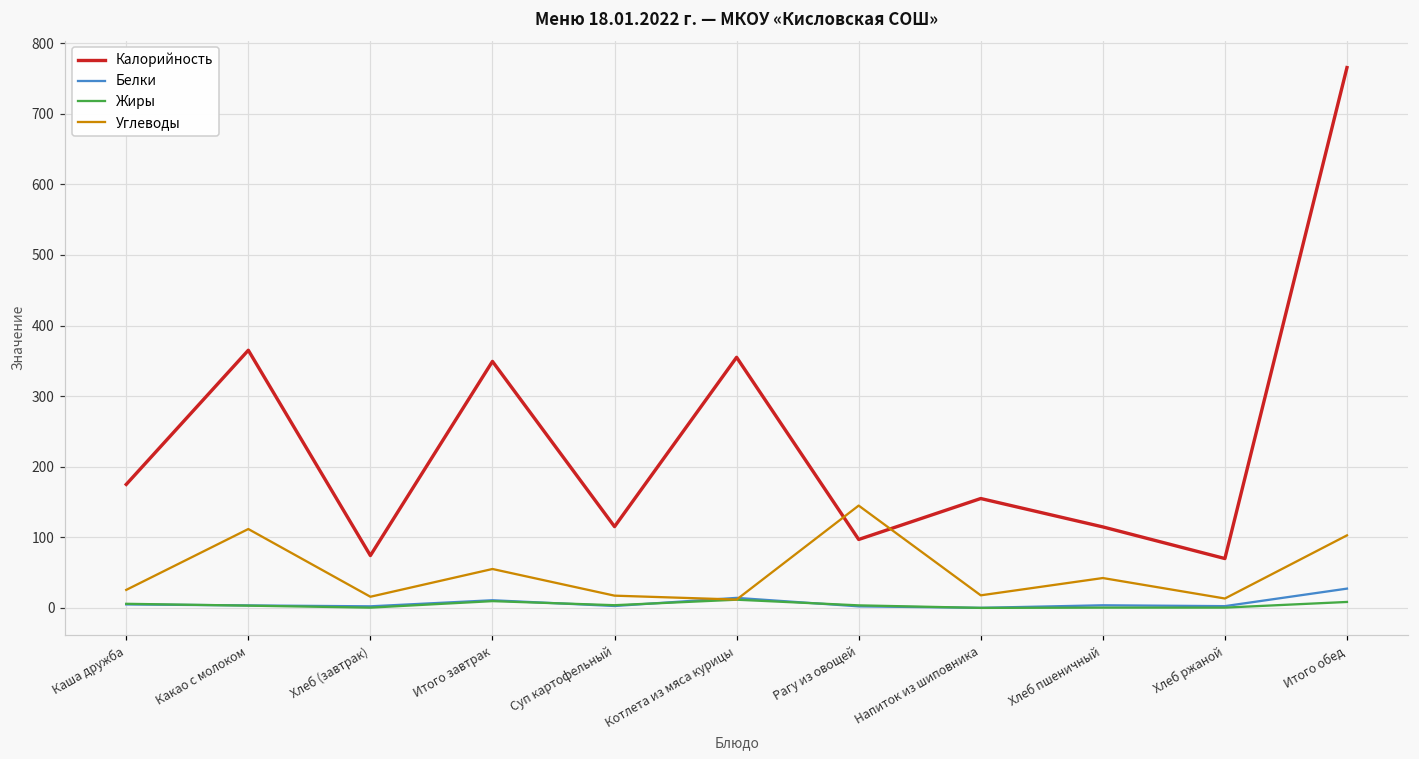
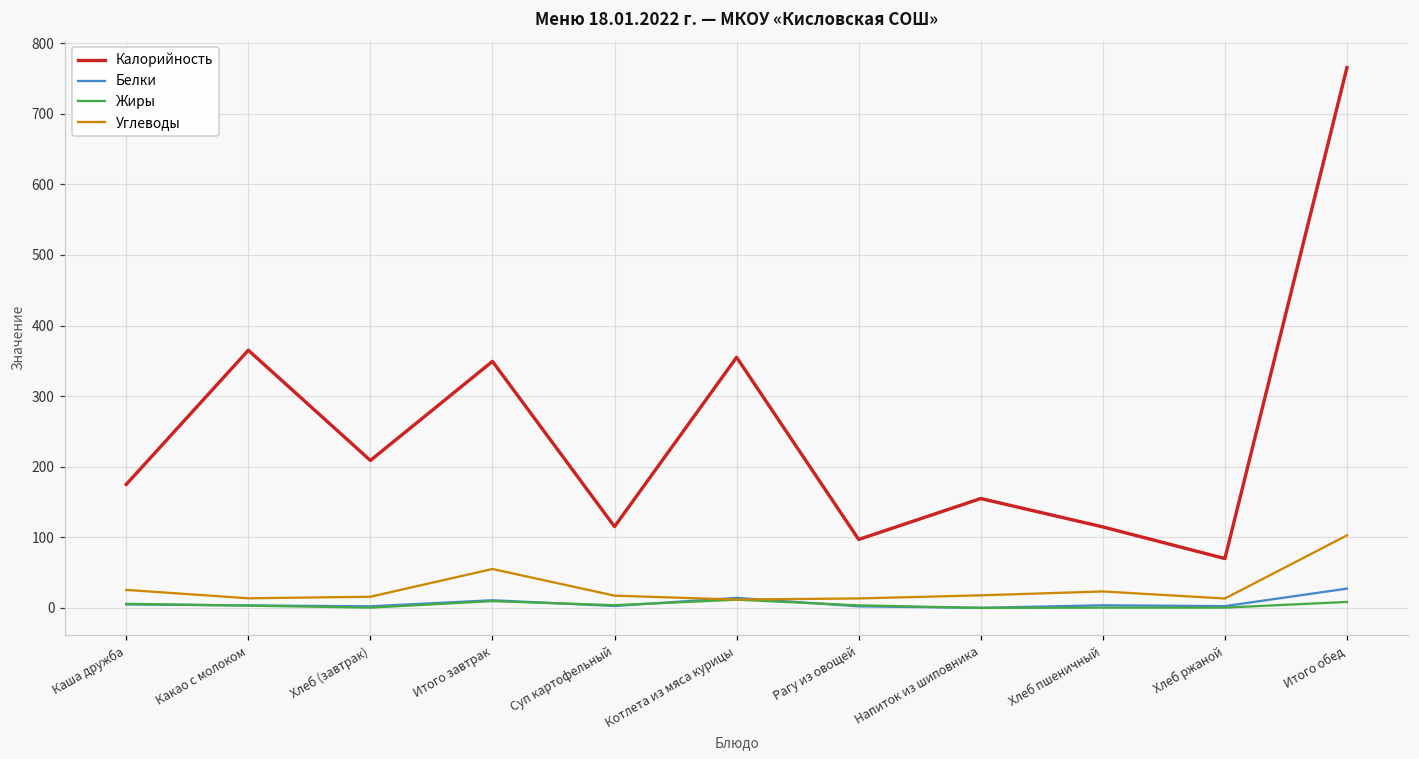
  {
    "Калорийность": {
      "Каша дружба": 180,
      "Какао с молоком": 370,
-     "Хлеб (завтрак)": 70,
+     "Хлеб (завтрак)": 210,
      "Итого завтрак": 350,
      "Суп картофельный": 120,
      "Котлета из мяса курицы": 360,
      "Рагу из овощей": 100,
      "Напиток из шиповника": 160,
      "Хлеб пшеничный": 110,
      "Хлеб ржаной": 70,
      "Итого обед": 770
    },
    "Белки": {
      "Итого обед": 30
    },
    "Жиры": {
      "Итого обед": 10
    },
    "Углеводы": {
      "Каша дружба": 30,
-     "Какао с молоком": 110,
+     "Какао с молоком": 10,
      "Хлеб (завтрак)": 20,
      "Итого завтрак": 60,
      "Суп картофельный": 20,
-     "Рагу из овощей": 150,
+     "Рагу из овощей": 10,
      "Напиток из шиповника": 20,
-     "Хлеб пшеничный": 40,
+     "Хлеб пшеничный": 20,
      "Хлеб ржаной": 10,
      "Итого обед": 100
    }
  }
